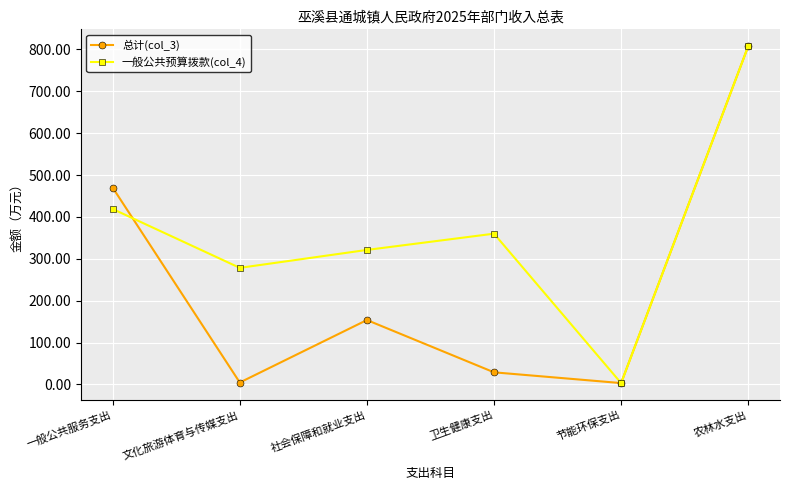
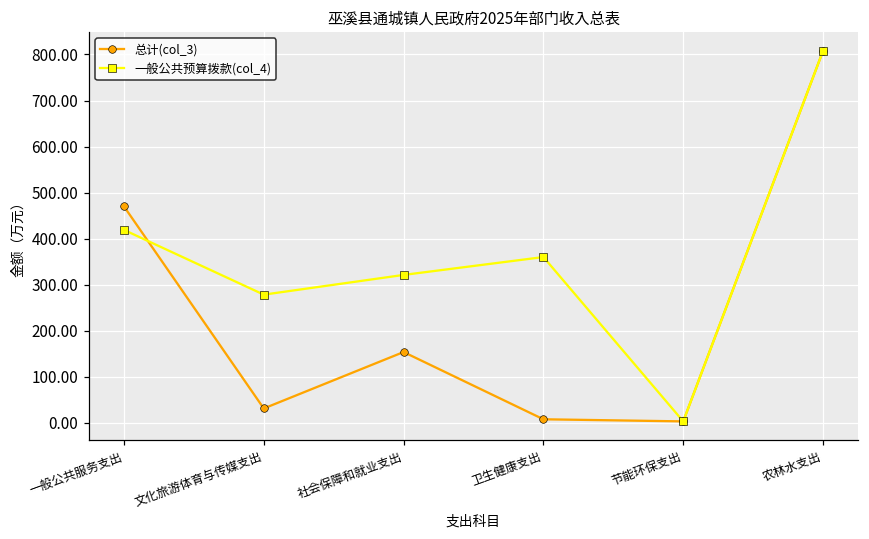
  {
    "总计(col_3)": {
      "一般公共服务支出": 470,
-     "文化旅游体育与传媒支出": 0,
+     "文化旅游体育与传媒支出": 30,
      "社会保障和就业支出": 150,
-     "卫生健康支出": 30
+     "卫生健康支出": 10
    },
    "一般公共预算拨款(col_4)": {
      "一般公共服务支出": 420,
      "文化旅游体育与传媒支出": 280,
      "社会保障和就业支出": 320,
      "卫生健康支出": 360
    }
  }
